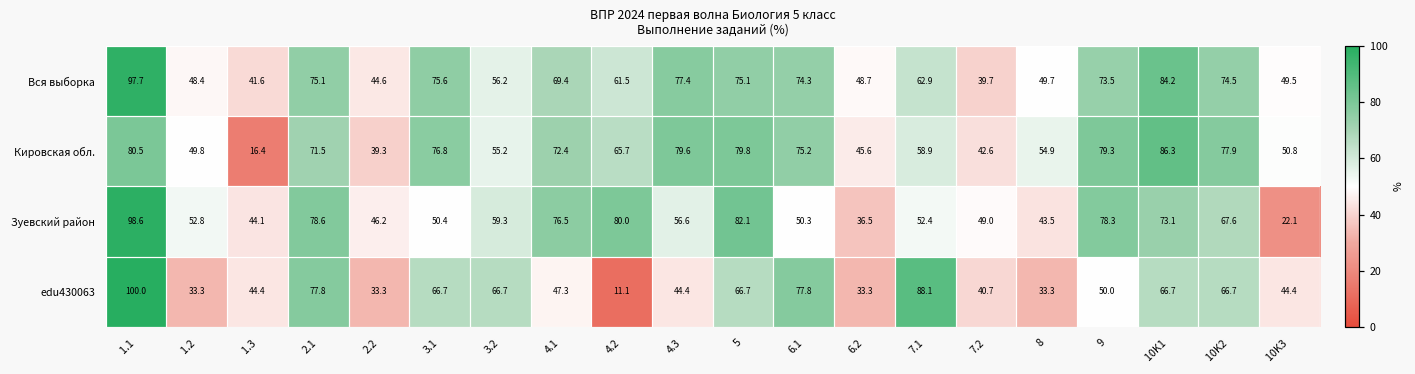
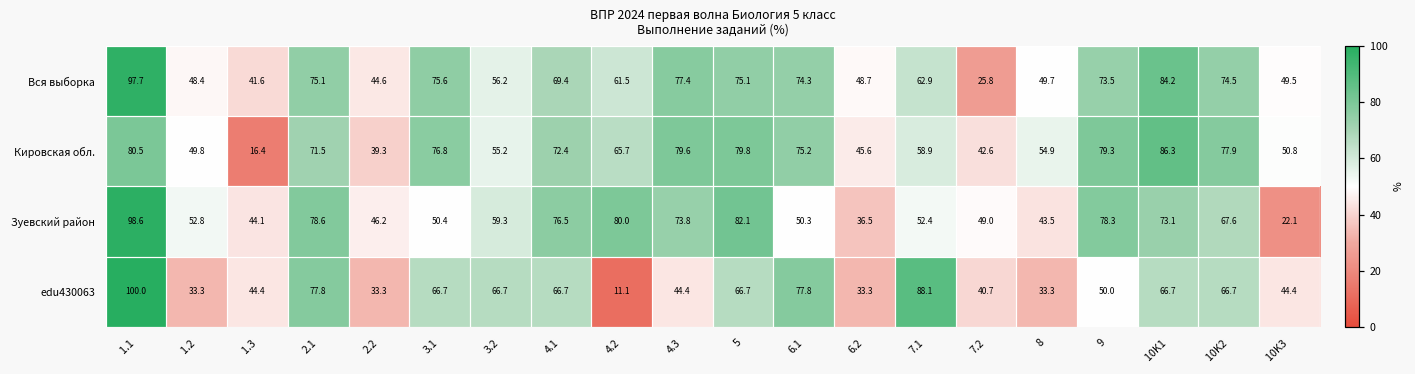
  {
    "Вся выборка": {
      "1.1": 97.7,
      "1.2": 48.4,
      "1.3": 41.6,
      "2.1": 75.1,
      "2.2": 44.6,
      "3.1": 75.6,
      "3.2": 56.2,
      "4.1": 69.4,
      "4.2": 61.5,
      "4.3": 77.4,
      "5": 75.1,
      "6.1": 74.3,
      "6.2": 48.7,
      "7.1": 62.9,
-     "7.2": 39.7,
+     "7.2": 25.8,
      "8": 49.7,
      "9": 73.5,
      "10K1": 84.2,
      "10K2": 74.5,
      "10K3": 49.5
    },
    "Кировская обл.": {
      "1.1": 80.5,
      "1.2": 49.8,
      "1.3": 16.4,
      "2.1": 71.5,
      "2.2": 39.3,
      "3.1": 76.8,
      "3.2": 55.2,
      "4.1": 72.4,
      "4.2": 65.7,
      "4.3": 79.6,
      "5": 79.8,
      "6.1": 75.2,
      "6.2": 45.6,
      "7.1": 58.9,
      "7.2": 42.6,
      "8": 54.9,
      "9": 79.3,
      "10K1": 86.3,
      "10K2": 77.9,
      "10K3": 50.8
    },
    "Зуевский район": {
      "1.1": 98.6,
      "1.2": 52.8,
      "1.3": 44.1,
      "2.1": 78.6,
      "2.2": 46.2,
      "3.1": 50.4,
      "3.2": 59.3,
      "4.1": 76.5,
      "4.2": 80.0,
-     "4.3": 56.6,
+     "4.3": 73.8,
      "5": 82.1,
      "6.1": 50.3,
      "6.2": 36.5,
      "7.1": 52.4,
      "7.2": 49.0,
      "8": 43.5,
      "9": 78.3,
      "10K1": 73.1,
      "10K2": 67.6,
      "10K3": 22.1
    },
    "edu430063": {
      "1.1": 100.0,
      "1.2": 33.3,
      "1.3": 44.4,
      "2.1": 77.8,
      "2.2": 33.3,
      "3.1": 66.7,
      "3.2": 66.7,
-     "4.1": 47.3,
+     "4.1": 66.7,
      "4.2": 11.1,
      "4.3": 44.4,
      "5": 66.7,
      "6.1": 77.8,
      "6.2": 33.3,
      "7.1": 88.1,
      "7.2": 40.7,
      "8": 33.3,
      "9": 50.0,
      "10K1": 66.7,
      "10K2": 66.7,
      "10K3": 44.4
    }
  }
